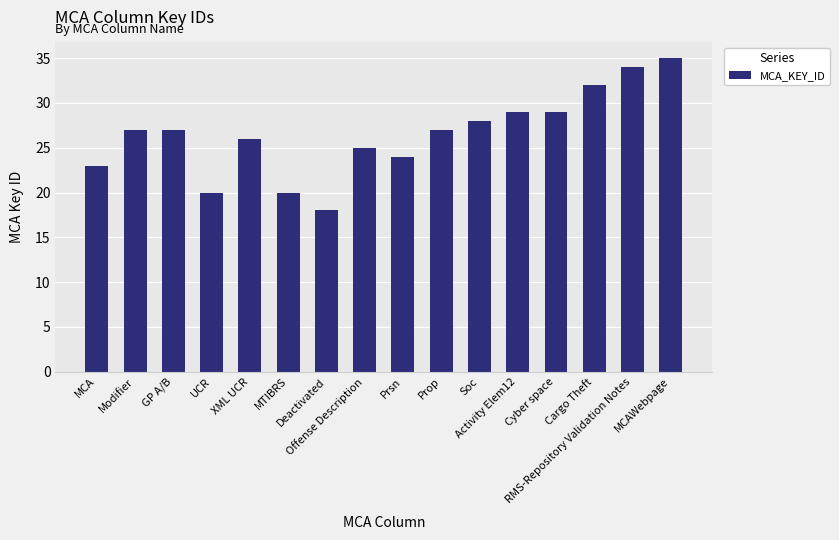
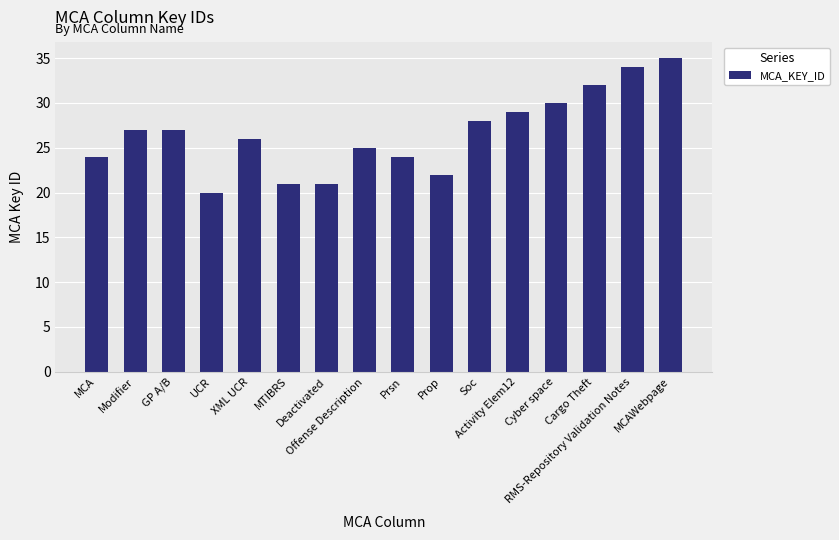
  {
-   "MCA": 23,
+   "MCA": 24,
    "Modifier": 27,
    "GP A/B": 27,
    "UCR": 20,
    "XML UCR": 26,
-   "MTIBRS": 20,
-   "Deactivated": 18,
+   "MTIBRS": 21,
+   "Deactivated": 21,
    "Offense Description": 25,
    "Prsn": 24,
-   "Prop": 27,
+   "Prop": 22,
    "Soc": 28,
    "Activity Elem12": 29,
-   "Cyber space": 29,
+   "Cyber space": 30,
    "Cargo Theft": 32,
    "RMS-Repository Validation Notes": 34,
    "MCAWebpage": 35
  }
